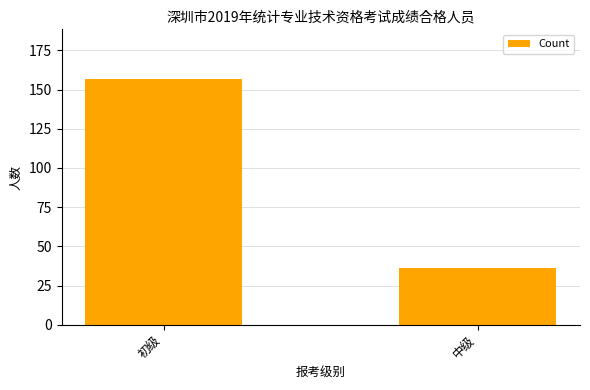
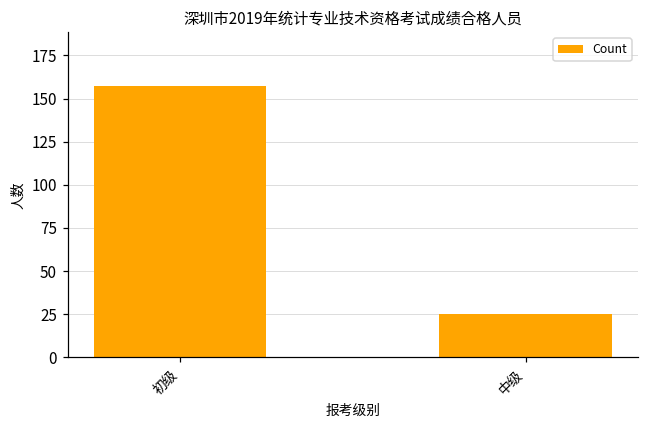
  {
    "初级": 157,
-   "中级": 36
+   "中级": 25
  }
